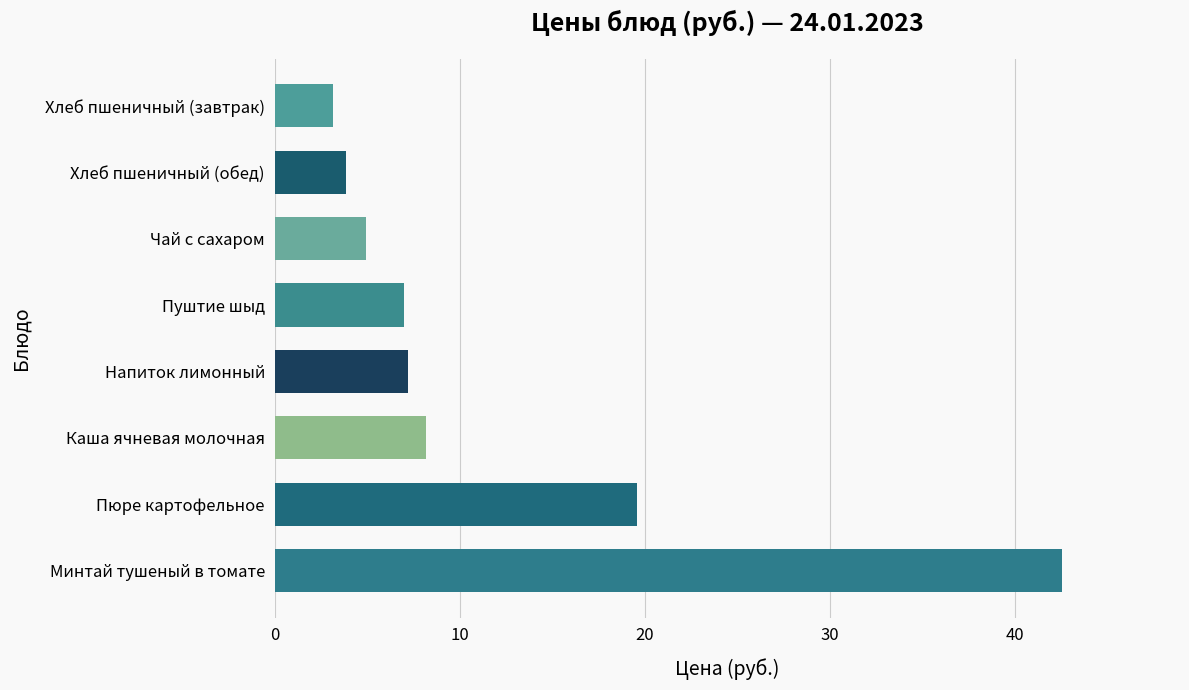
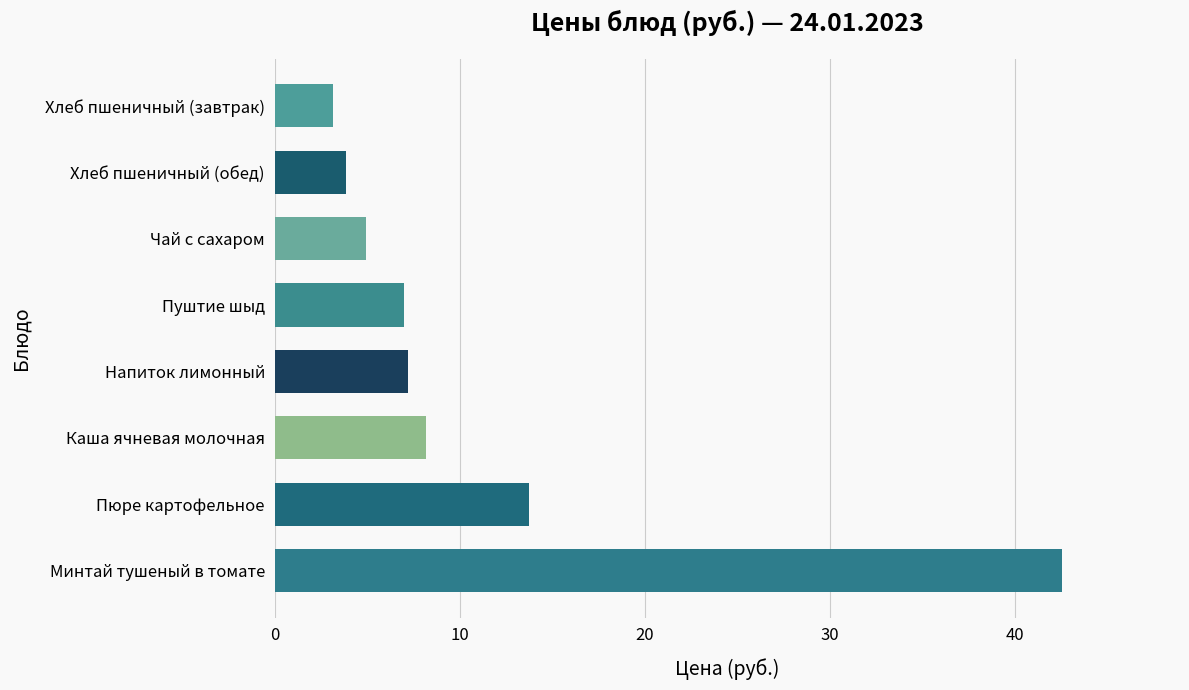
  {
    "Хлеб пшеничный (завтрак)": 3.2,
    "Хлеб пшеничный (обед)": 3.9,
    "Чай с сахаром": 4.9,
    "Пуштие шыд": 7.0,
    "Напиток лимонный": 7.2,
    "Каша ячневая молочная": 8.2,
-   "Пюре картофельное": 19.6,
+   "Пюре картофельное": 13.7,
    "Минтай тушеный в томате": 42.5
  }
